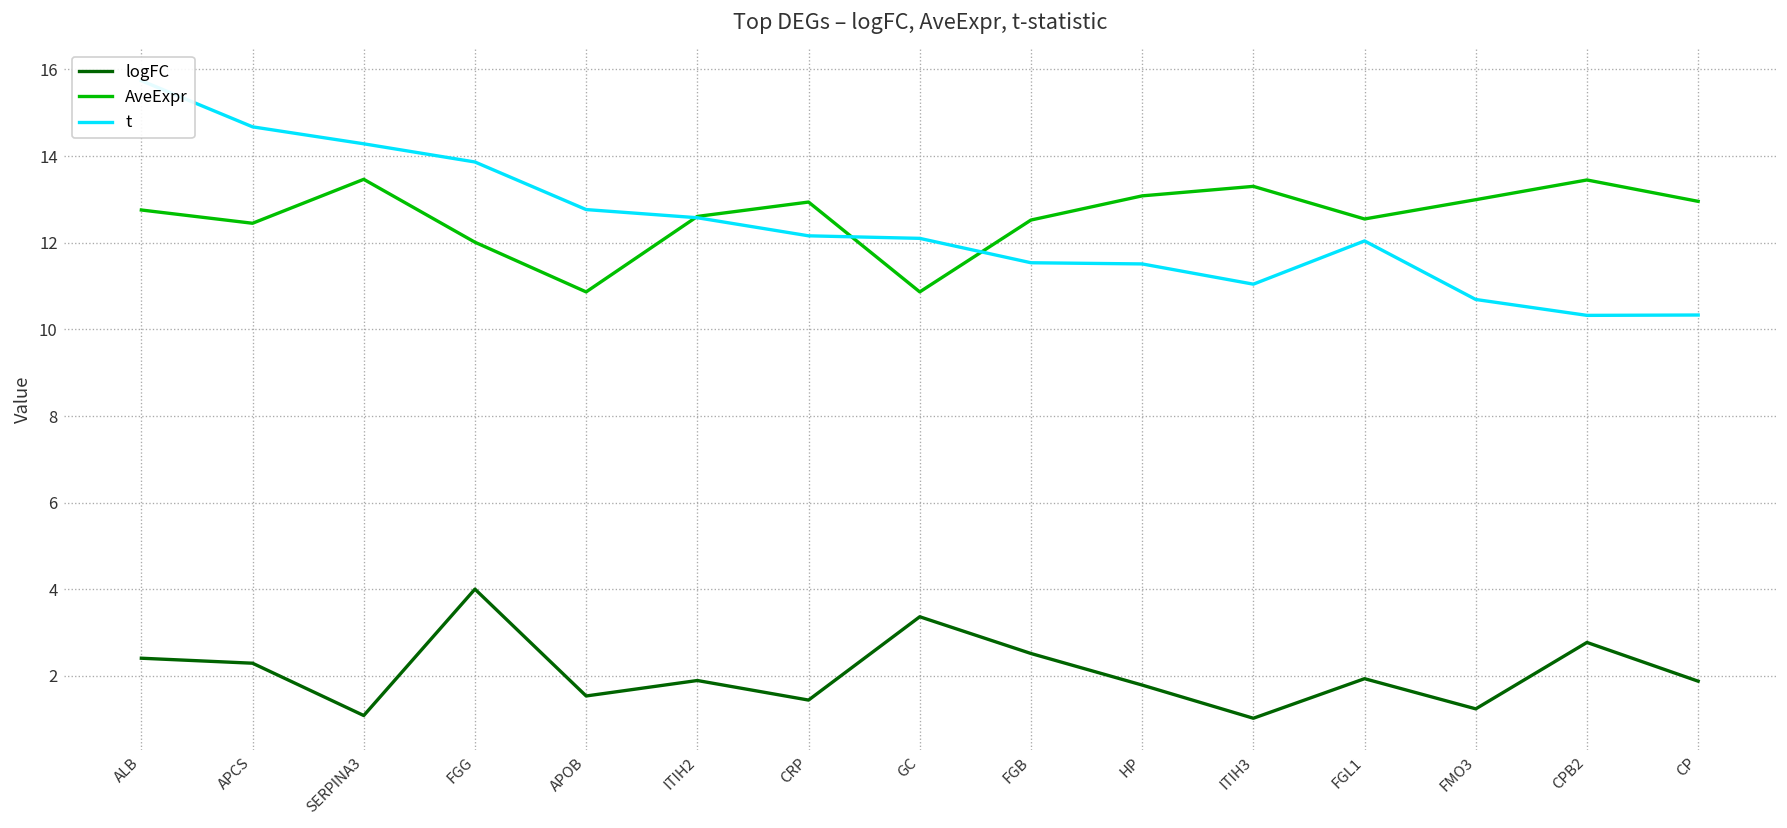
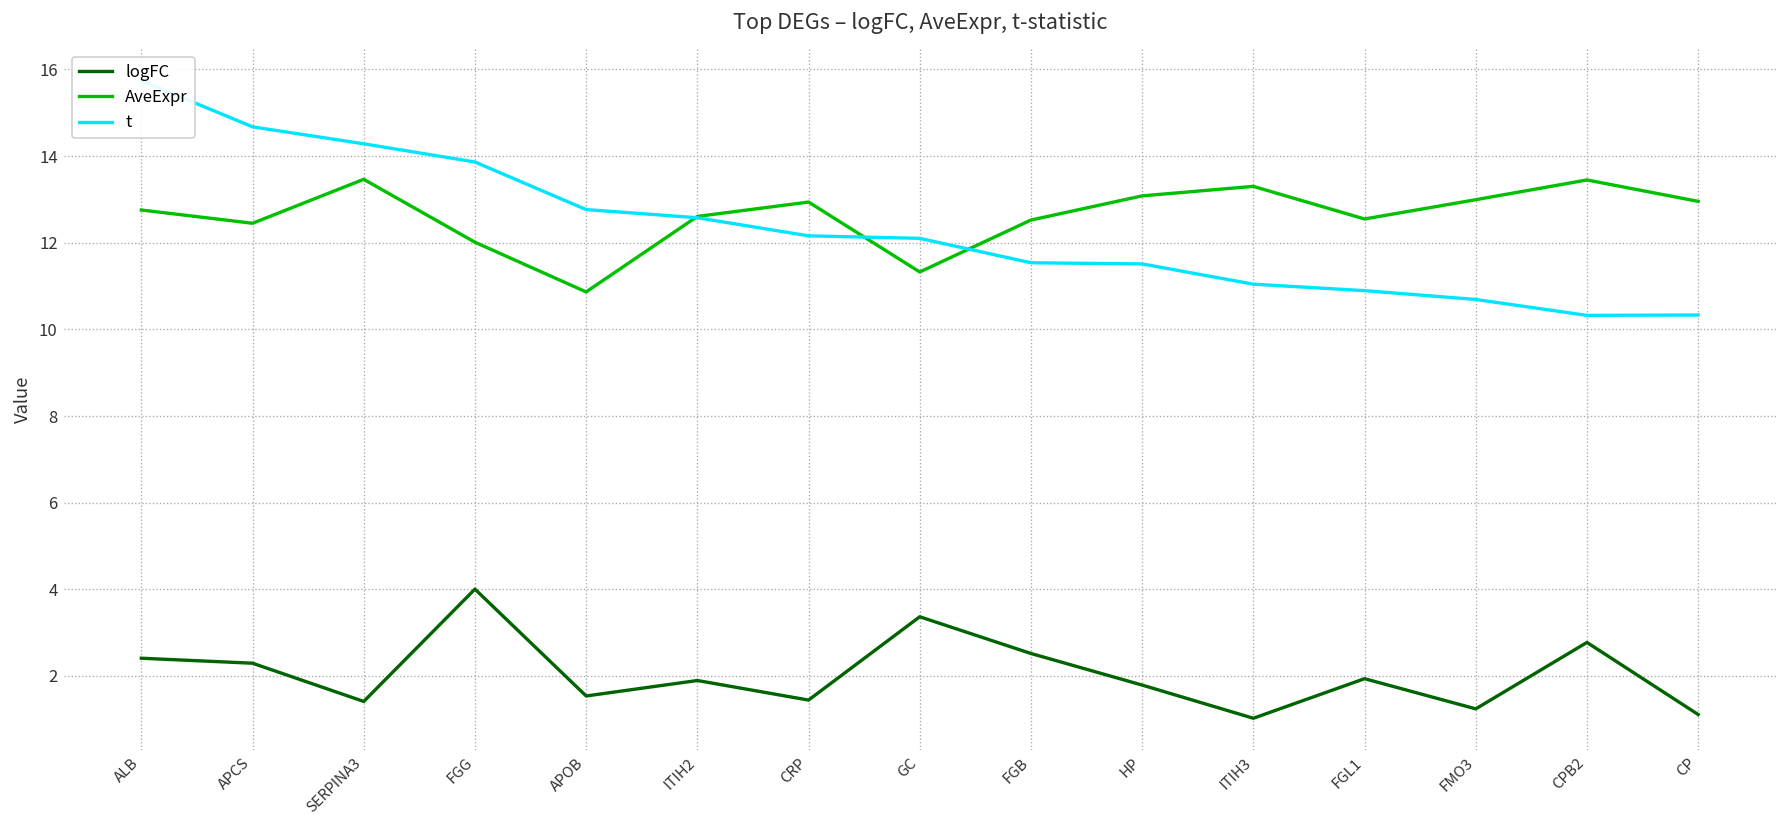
  {
    "logFC": {
      "ALB": 2.4,
      "APCS": 2.3,
-     "SERPINA3": 1.1,
+     "SERPINA3": 1.4,
      "FGG": 4.0,
      "APOB": 1.5,
      "ITIH2": 1.9,
      "CRP": 1.4,
      "GC": 3.4,
      "FGB": 2.5,
      "HP": 1.8,
      "ITIH3": 1.0,
      "FGL1": 1.9,
      "FMO3": 1.2,
      "CPB2": 2.8,
-     "CP": 1.9
+     "CP": 1.1
    },
    "AveExpr": {
      "ALB": 12.8,
      "APCS": 12.4,
      "SERPINA3": 13.5,
      "FGG": 12.0,
      "APOB": 10.9,
      "CRP": 12.9,
-     "GC": 10.9,
+     "GC": 11.3,
      "FGB": 12.5,
      "HP": 13.1,
      "ITIH3": 13.3,
      "FGL1": 12.5,
      "FMO3": 13.0,
      "CPB2": 13.4,
      "CP": 13.0
    },
    "t": {
      "APCS": 14.7,
      "SERPINA3": 14.3,
      "FGG": 13.9,
      "APOB": 12.8,
      "CRP": 12.2,
      "GC": 12.1,
      "FGB": 11.5,
      "HP": 11.5,
      "ITIH3": 11.0,
-     "FGL1": 12.0,
+     "FGL1": 10.9,
      "FMO3": 10.7,
      "CPB2": 10.3,
      "CP": 10.3
    }
  }
